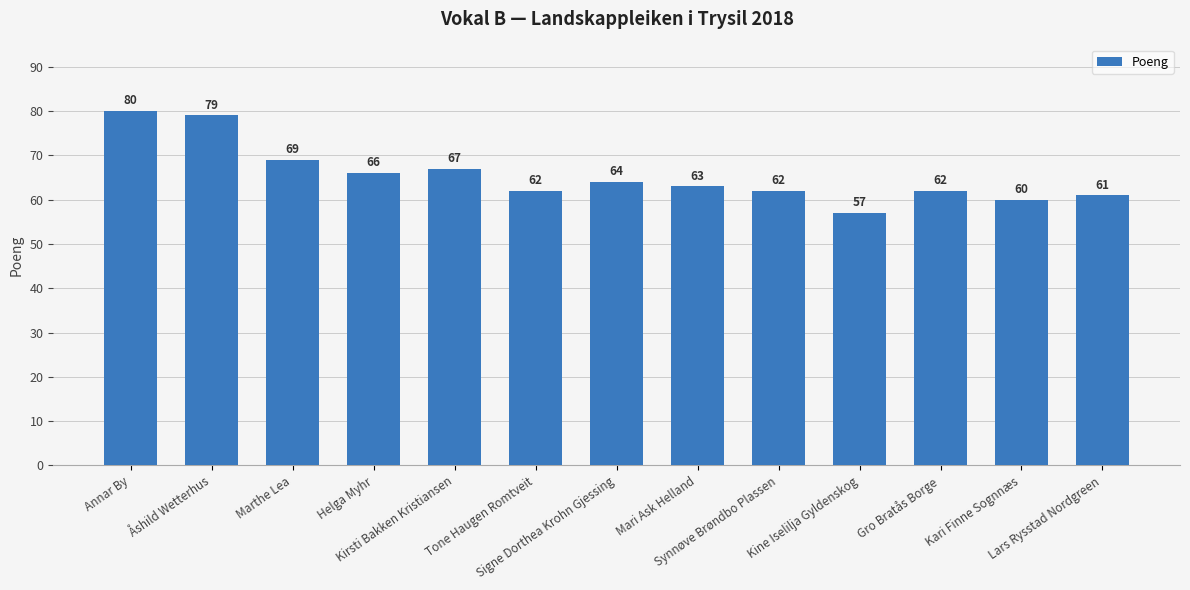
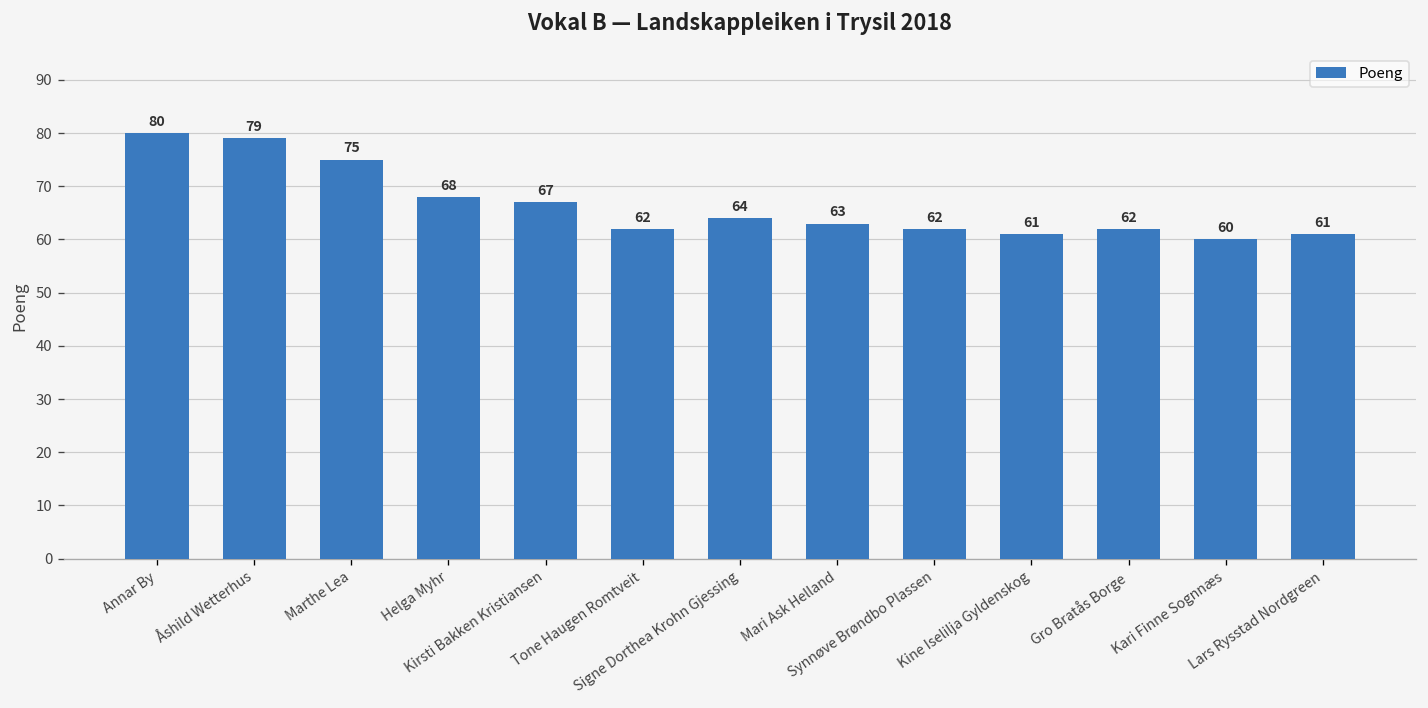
  {
    "Annar By": 80,
    "Åshild Wetterhus": 79,
-   "Marthe Lea": 69,
-   "Helga Myhr": 66,
+   "Marthe Lea": 75,
+   "Helga Myhr": 68,
    "Kirsti Bakken Kristiansen": 67,
    "Tone Haugen Romtveit": 62,
    "Signe Dorthea Krohn Gjessing": 64,
    "Mari Ask Helland": 63,
    "Synnøve Brøndbo Plassen": 62,
-   "Kine Iselilja Gyldenskog": 57,
+   "Kine Iselilja Gyldenskog": 61,
    "Gro Bratås Borge": 62,
    "Kari Finne Sognnæs": 60,
    "Lars Rysstad Nordgreen": 61
  }
